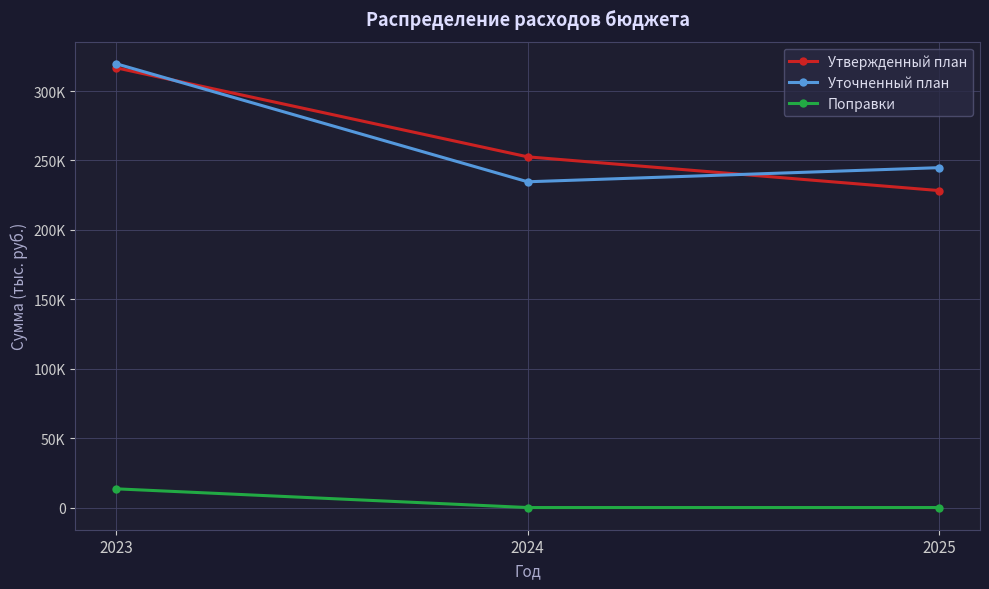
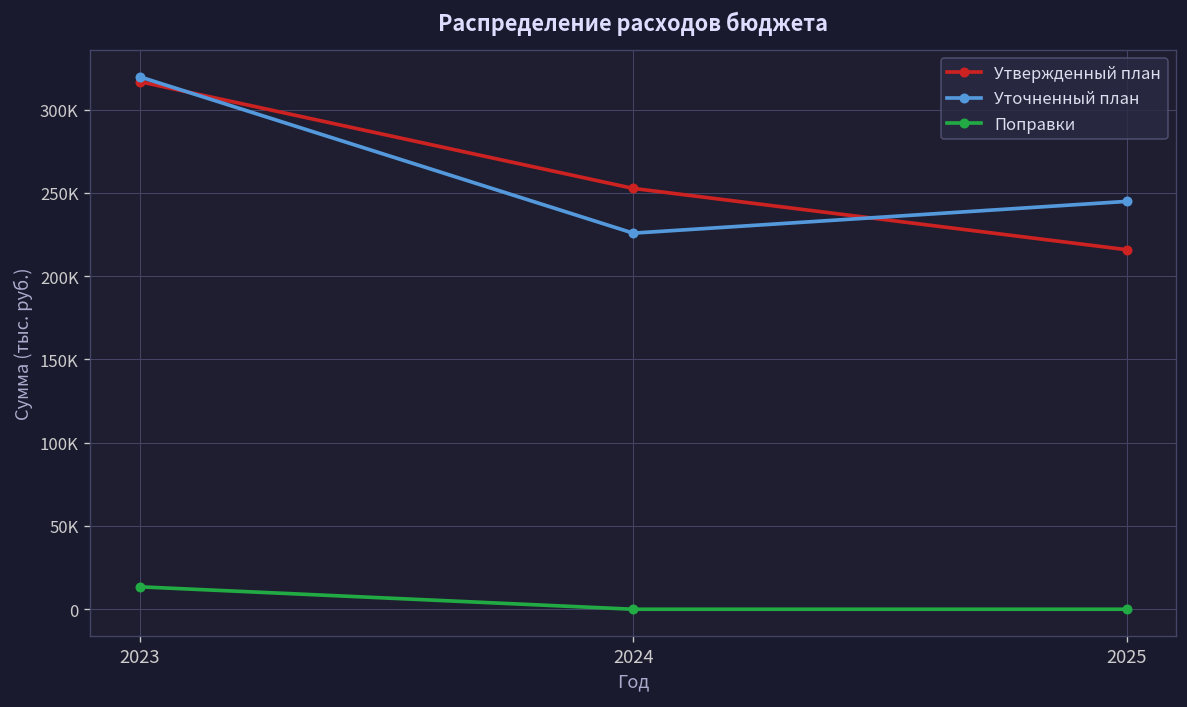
  {
    "Утвержденный план": {
      "2023": 317000,
      "2024": 253000,
-     "2025": 228000
+     "2025": 216000
    },
    "Уточненный план": {
      "2023": 320000,
-     "2024": 235000,
+     "2024": 226000,
      "2025": 245000
    },
    "Поправки": {
      "2023": 13000,
      "2024": 0,
      "2025": 0
    }
  }
